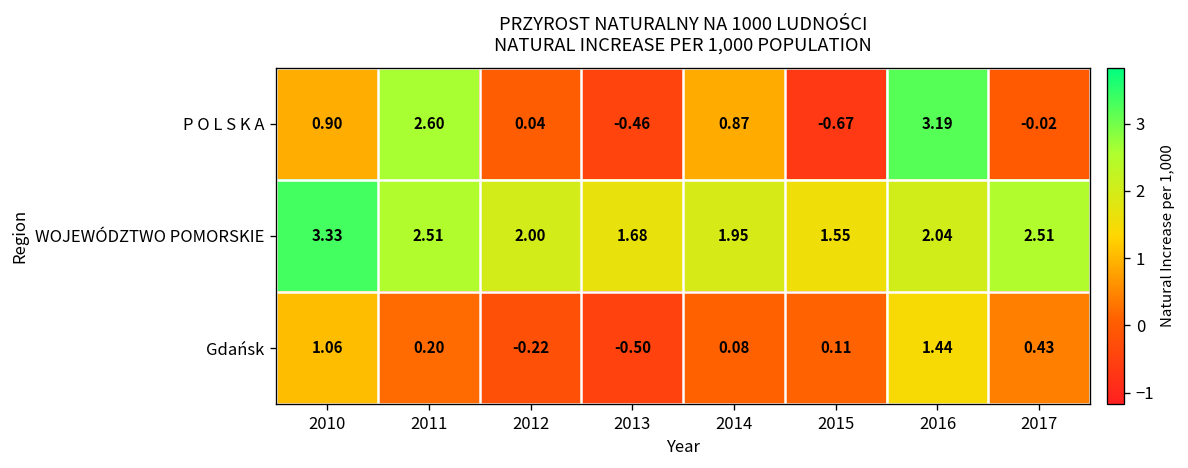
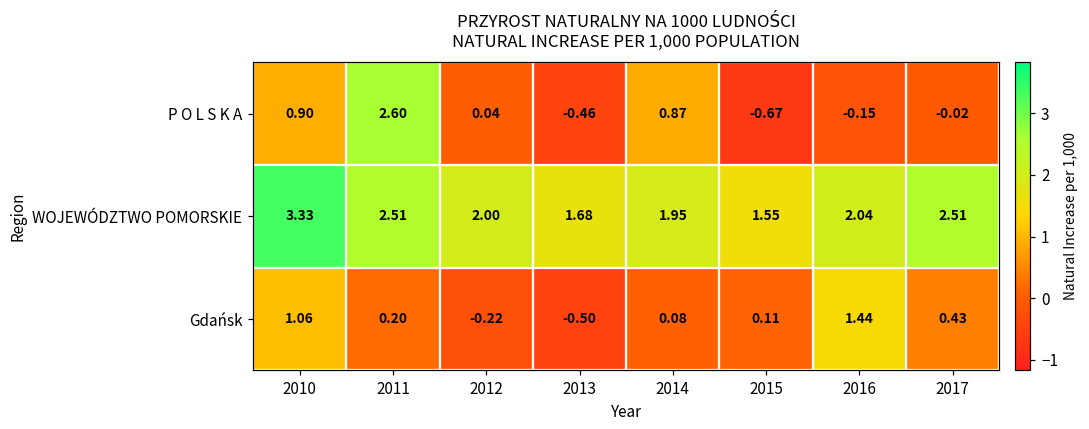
  {
    "P O L S K A": {
      "2010": 0.90,
      "2011": 2.60,
      "2012": 0.04,
      "2013": -0.46,
      "2014": 0.87,
      "2015": -0.67,
-     "2016": 3.19,
+     "2016": -0.15,
      "2017": -0.02
    },
    "WOJEWÓDZTWO POMORSKIE": {
      "2010": 3.33,
      "2011": 2.51,
      "2012": 2.00,
      "2013": 1.68,
      "2014": 1.95,
      "2015": 1.55,
      "2016": 2.04,
      "2017": 2.51
    },
    "Gdańsk": {
      "2010": 1.06,
      "2011": 0.20,
      "2012": -0.22,
      "2013": -0.50,
      "2014": 0.08,
      "2015": 0.11,
      "2016": 1.44,
      "2017": 0.43
    }
  }
